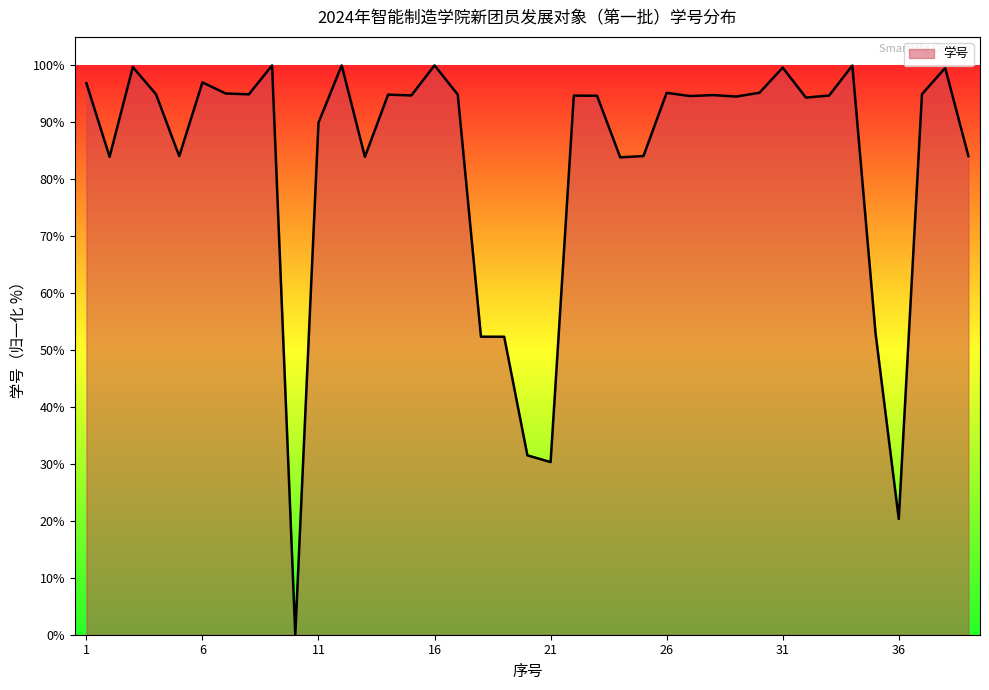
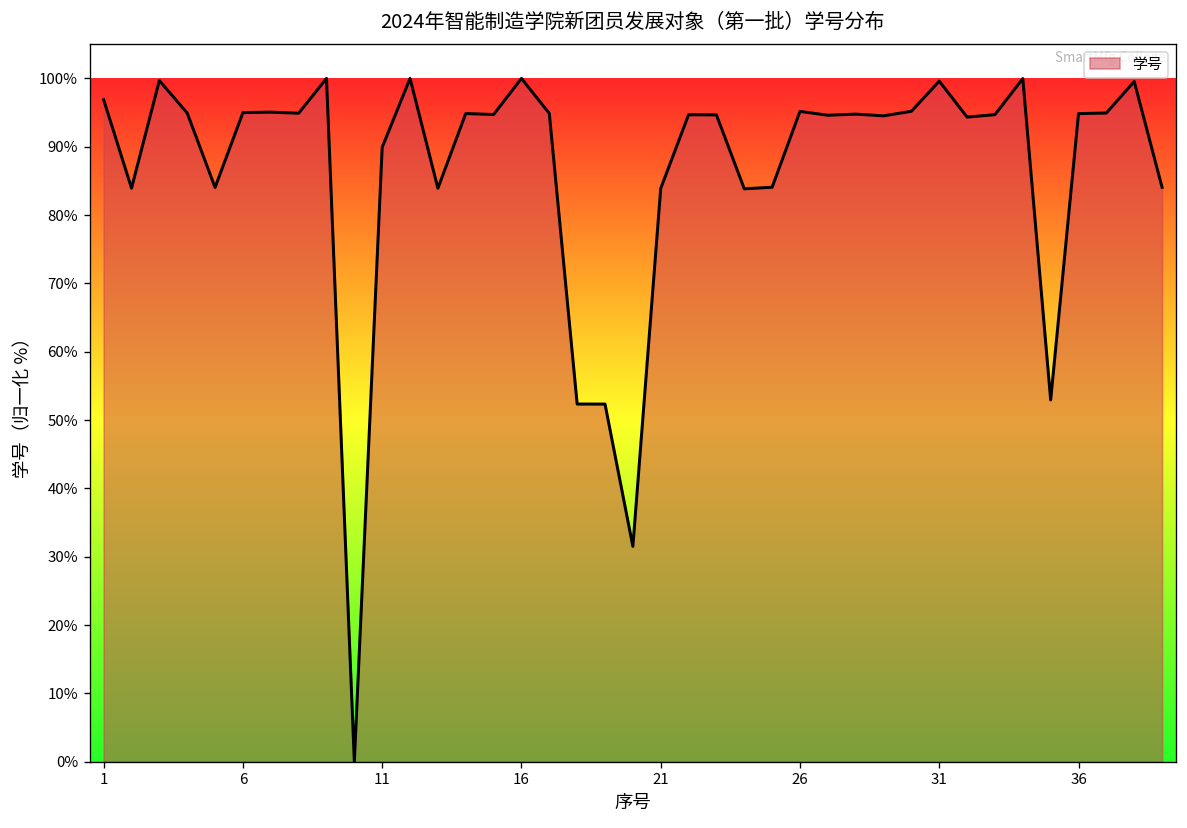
  {
    "1": "97%",
-   "6": "97%",
+   "6": "95%",
    "11": "90%",
    "16": "100%",
-   "21": "30%",
+   "21": "84%",
    "26": "95%",
    "31": "100%",
-   "36": "20%"
+   "36": "95%"
  }
